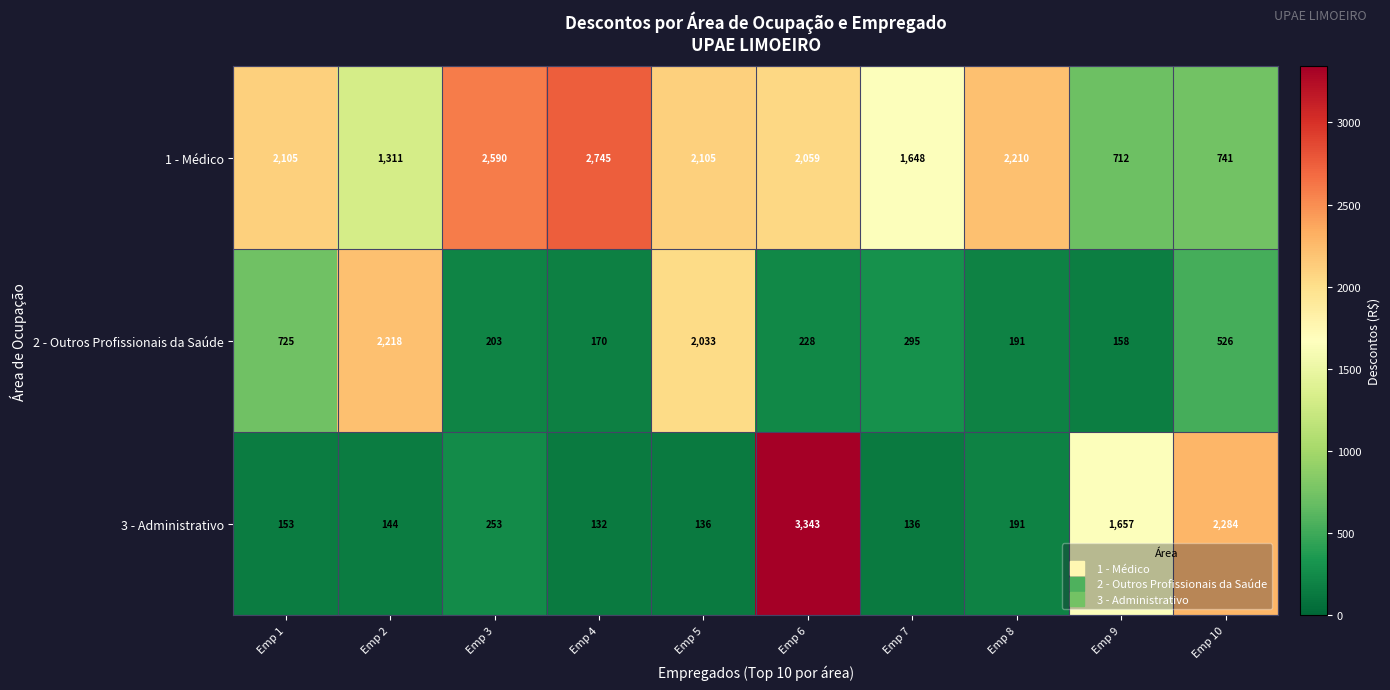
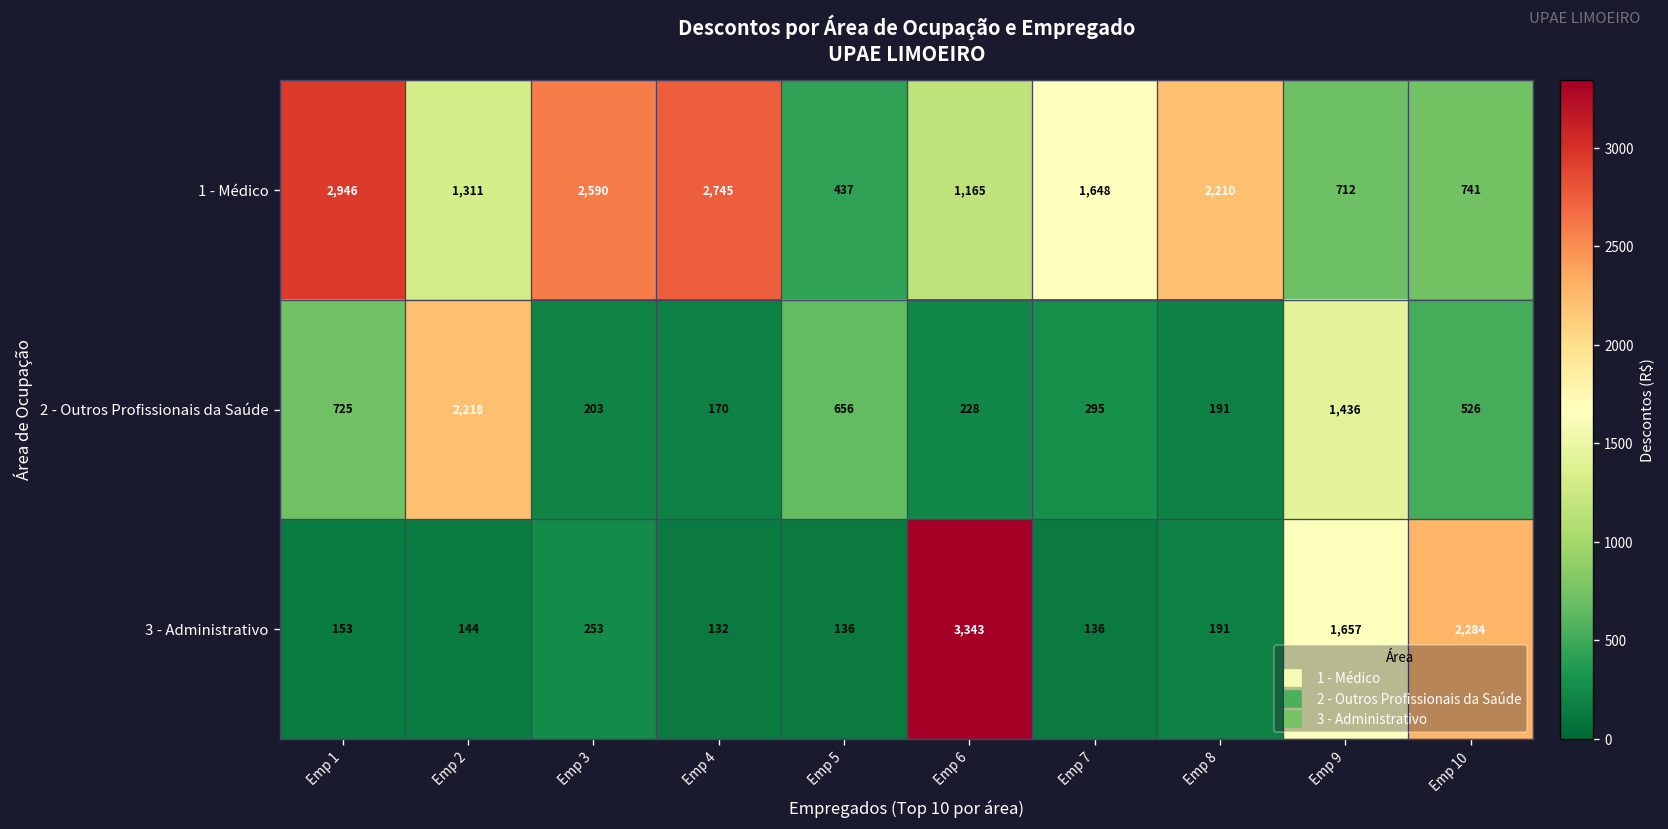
  {
    "1 - Médico": {
-     "Emp 1": "2,105",
+     "Emp 1": "2,946",
      "Emp 2": "1,311",
      "Emp 3": "2,590",
      "Emp 4": "2,745",
-     "Emp 5": "2,105",
-     "Emp 6": "2,059",
+     "Emp 5": "437",
+     "Emp 6": "1,165",
      "Emp 7": "1,648",
      "Emp 8": "2,210",
      "Emp 9": "712",
      "Emp 10": "741"
    },
    "2 - Outros Profissionais da Saúde": {
      "Emp 1": "725",
      "Emp 2": "2,218",
      "Emp 3": "203",
      "Emp 4": "170",
-     "Emp 5": "2,033",
+     "Emp 5": "656",
      "Emp 6": "228",
      "Emp 7": "295",
      "Emp 8": "191",
-     "Emp 9": "158",
+     "Emp 9": "1,436",
      "Emp 10": "526"
    },
    "3 - Administrativo": {
      "Emp 1": "153",
      "Emp 2": "144",
      "Emp 3": "253",
      "Emp 4": "132",
      "Emp 5": "136",
      "Emp 6": "3,343",
      "Emp 7": "136",
      "Emp 8": "191",
      "Emp 9": "1,657",
      "Emp 10": "2,284"
    }
  }
